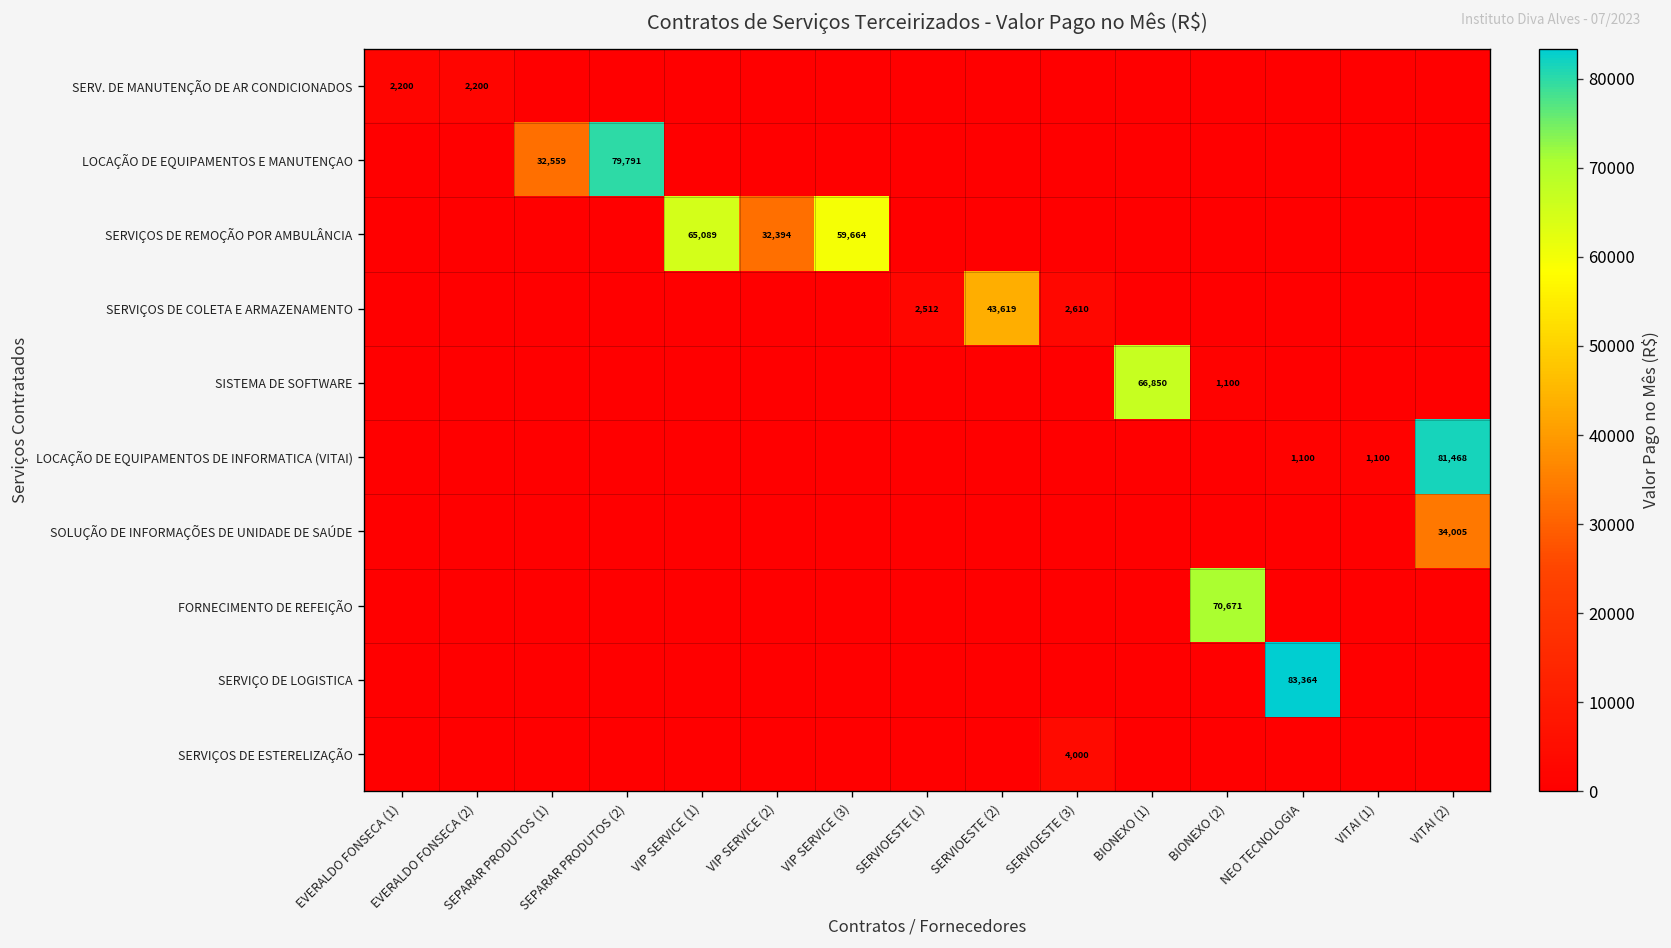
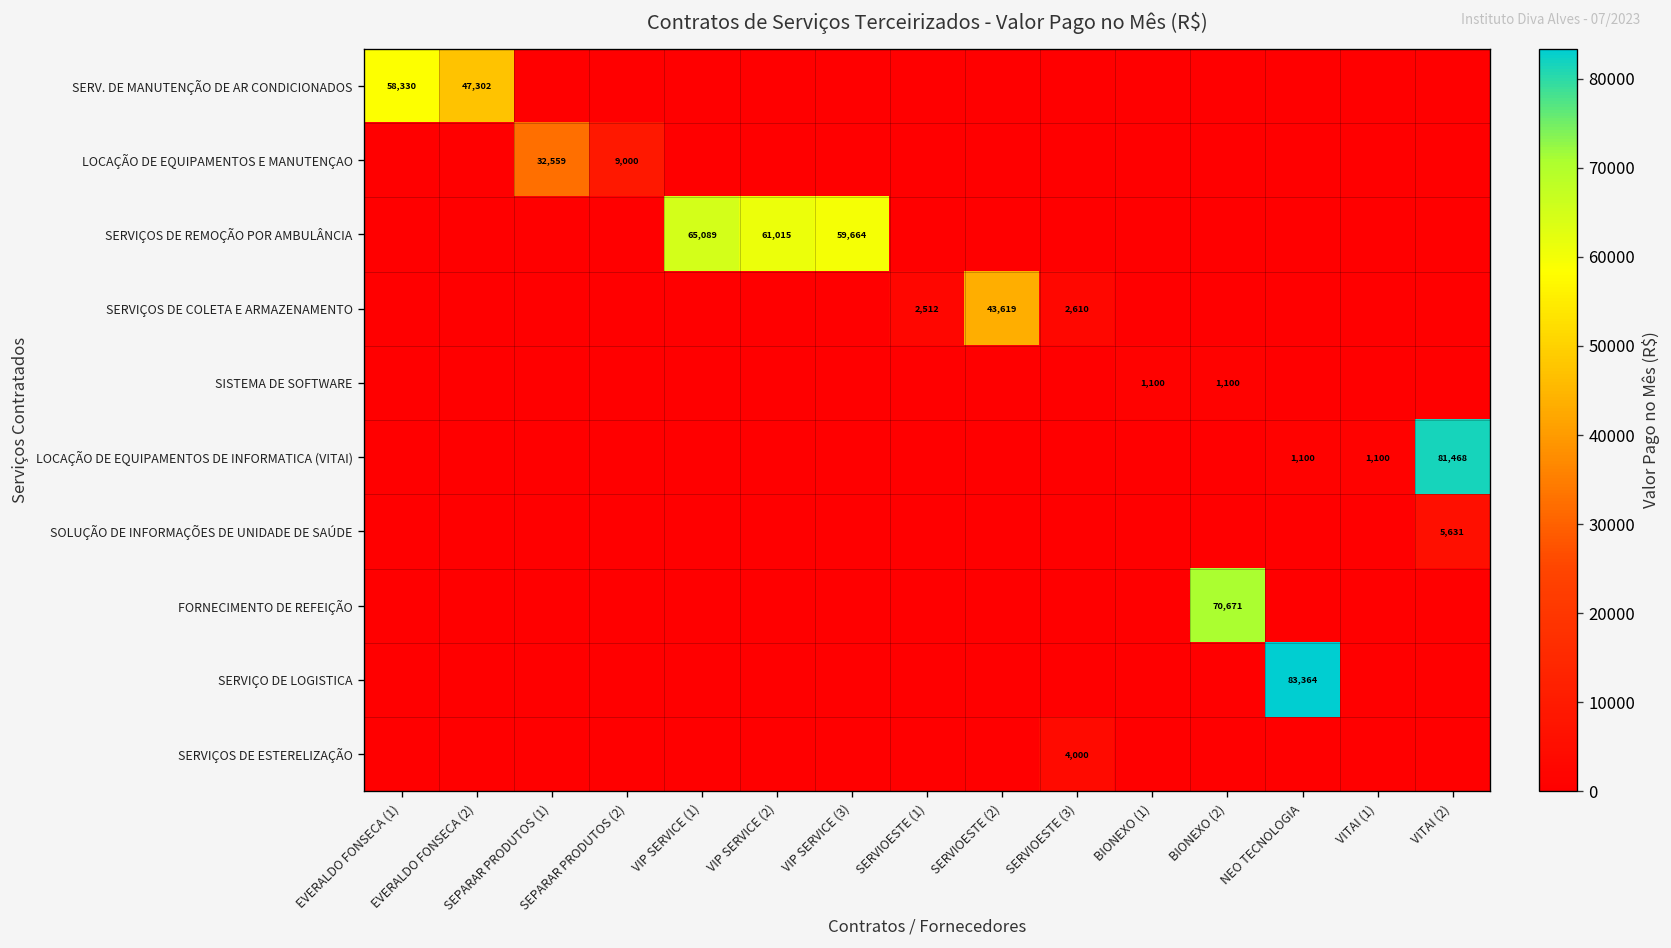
  {
    "SERV. DE MANUTENÇÃO DE AR CONDICIONADOS": {
-     "EVERALDO FONSECA (1)": "2,200",
-     "EVERALDO FONSECA (2)": "2,200"
+     "EVERALDO FONSECA (1)": "58,330",
+     "EVERALDO FONSECA (2)": "47,302"
    },
    "LOCAÇÃO DE EQUIPAMENTOS E MANUTENÇAO": {
      "SEPARAR PRODUTOS (1)": "32,559",
-     "SEPARAR PRODUTOS (2)": "79,791"
+     "SEPARAR PRODUTOS (2)": "9,000"
    },
    "SERVIÇOS DE REMOÇÃO POR AMBULÂNCIA": {
      "VIP SERVICE (1)": "65,089",
-     "VIP SERVICE (2)": "32,394",
+     "VIP SERVICE (2)": "61,015",
      "VIP SERVICE (3)": "59,664"
    },
    "SERVIÇOS DE COLETA E ARMAZENAMENTO": {
      "SERVIOESTE (1)": "2,512",
      "SERVIOESTE (2)": "43,619",
      "SERVIOESTE (3)": "2,610"
    },
    "SISTEMA DE SOFTWARE": {
-     "BIONEXO (1)": "66,850",
+     "BIONEXO (1)": "1,100",
      "BIONEXO (2)": "1,100"
    },
    "LOCAÇÃO DE EQUIPAMENTOS DE INFORMATICA (VITAI)": {
      "NEO TECNOLOGIA": "1,100",
      "VITAI (1)": "1,100",
      "VITAI (2)": "81,468"
    },
    "SOLUÇÃO DE INFORMAÇÕES DE UNIDADE DE SAÚDE": {
-     "VITAI (2)": "34,005"
+     "VITAI (2)": "5,631"
    },
    "FORNECIMENTO DE REFEIÇÃO": {
      "BIONEXO (2)": "70,671"
    },
    "SERVIÇO DE LOGISTICA": {
      "NEO TECNOLOGIA": "83,364"
    },
    "SERVIÇOS DE ESTERELIZAÇÃO": {
      "SERVIOESTE (3)": "4,000"
    }
  }
